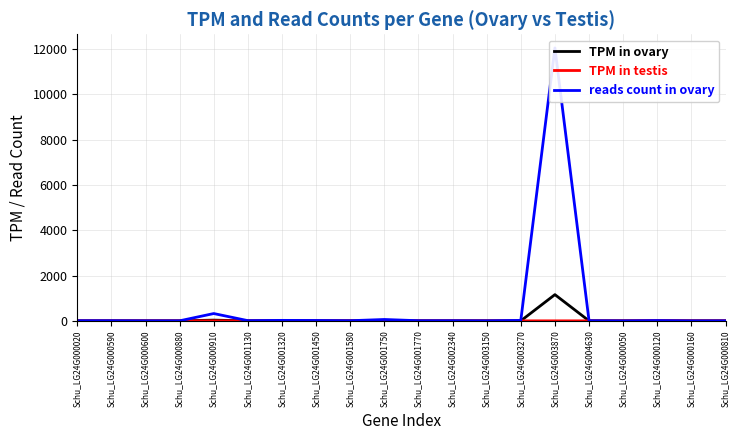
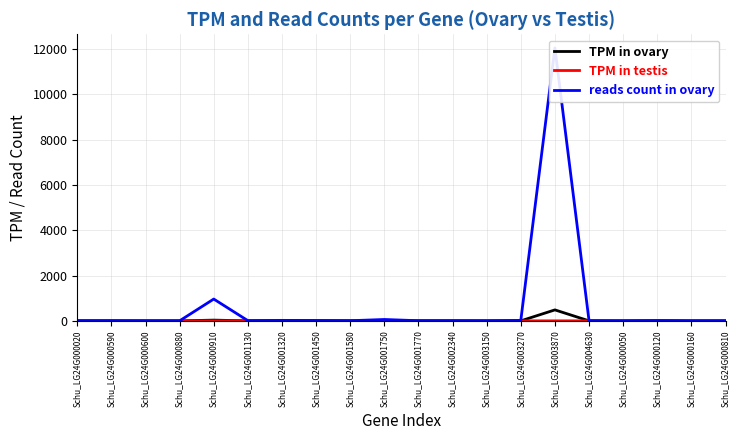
  {
    "TPM in ovary": {
-     "Schu_LG24G003870": 1200
+     "Schu_LG24G003870": 500
    },
    "TPM in testis": {
      "Schu_LG24G003870": 0
    },
    "reads count in ovary": {
-     "Schu_LG24G000910": 300
+     "Schu_LG24G000910": 1000
    }
  }
